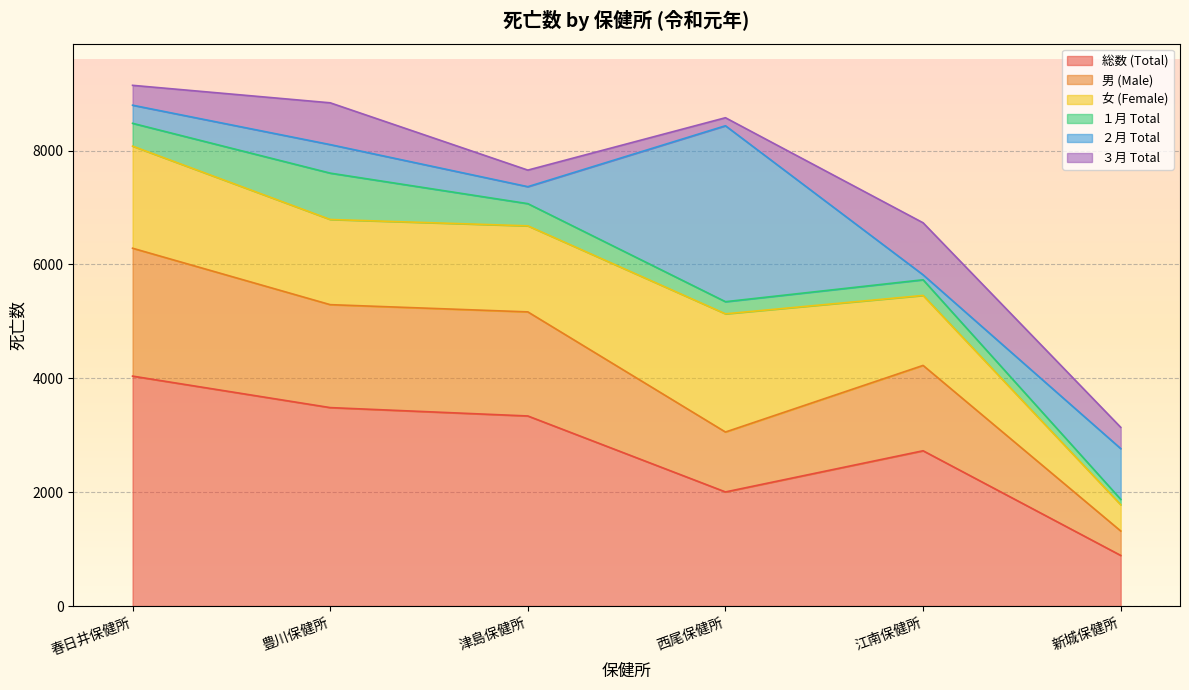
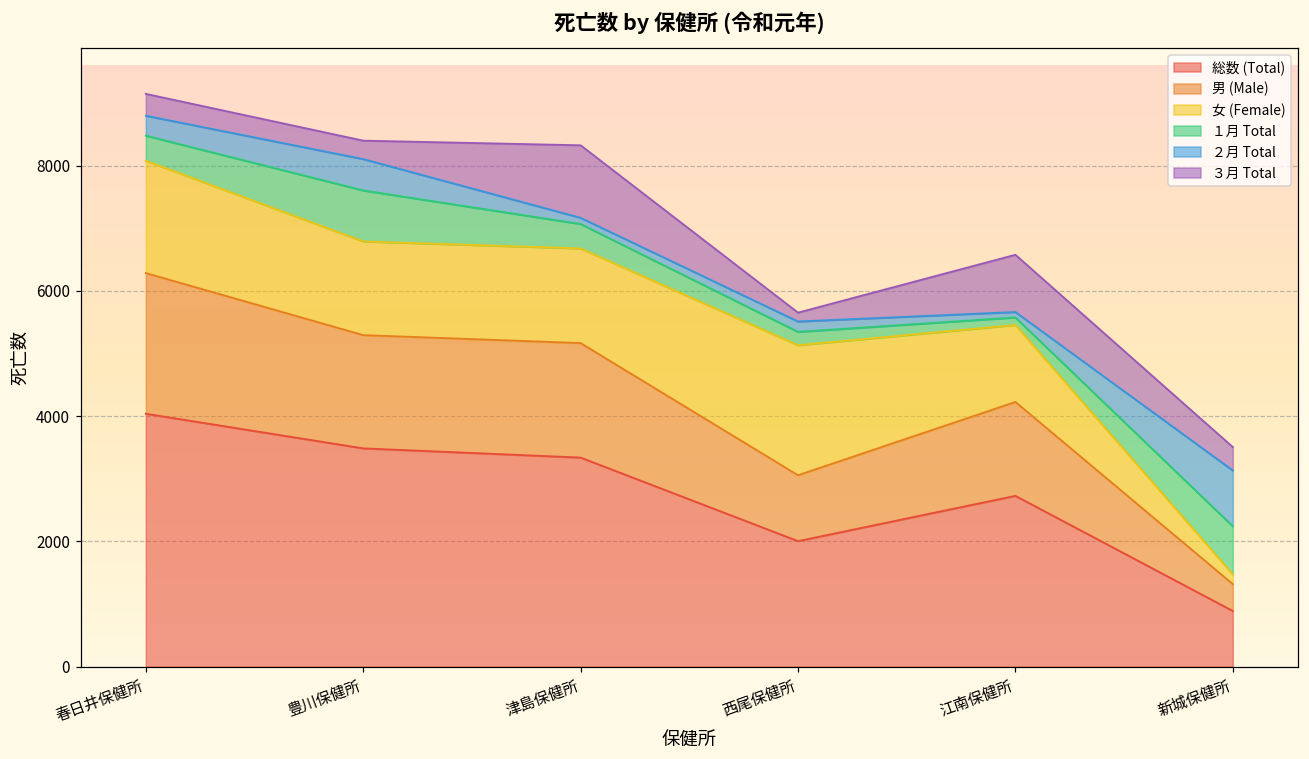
  {
    "女 (Female)": {
      "春日井保健所": 1800,
      "豊川保健所": 1500,
      "津島保健所": 1500,
      "西尾保健所": 2100,
      "江南保健所": 1200,
-     "新城保健所": 500
+     "新城保健所": 200
    },
    "１月 Total": {
      "春日井保健所": 400,
      "豊川保健所": 800,
      "津島保健所": 400,
      "西尾保健所": 200,
-     "江南保健所": 300,
-     "新城保健所": 100
+     "江南保健所": 100,
+     "新城保健所": 800
    },
    "２月 Total": {
      "春日井保健所": 300,
      "豊川保健所": 500,
-     "津島保健所": 300,
-     "西尾保健所": 3100,
+     "津島保健所": 100,
+     "西尾保健所": 200,
      "江南保健所": 100,
      "新城保健所": 900
    },
    "３月 Total": {
      "春日井保健所": 300,
-     "豊川保健所": 700,
-     "津島保健所": 300,
+     "豊川保健所": 300,
+     "津島保健所": 1200,
      "西尾保健所": 100,
      "江南保健所": 900,
      "新城保健所": 400
    }
  }
